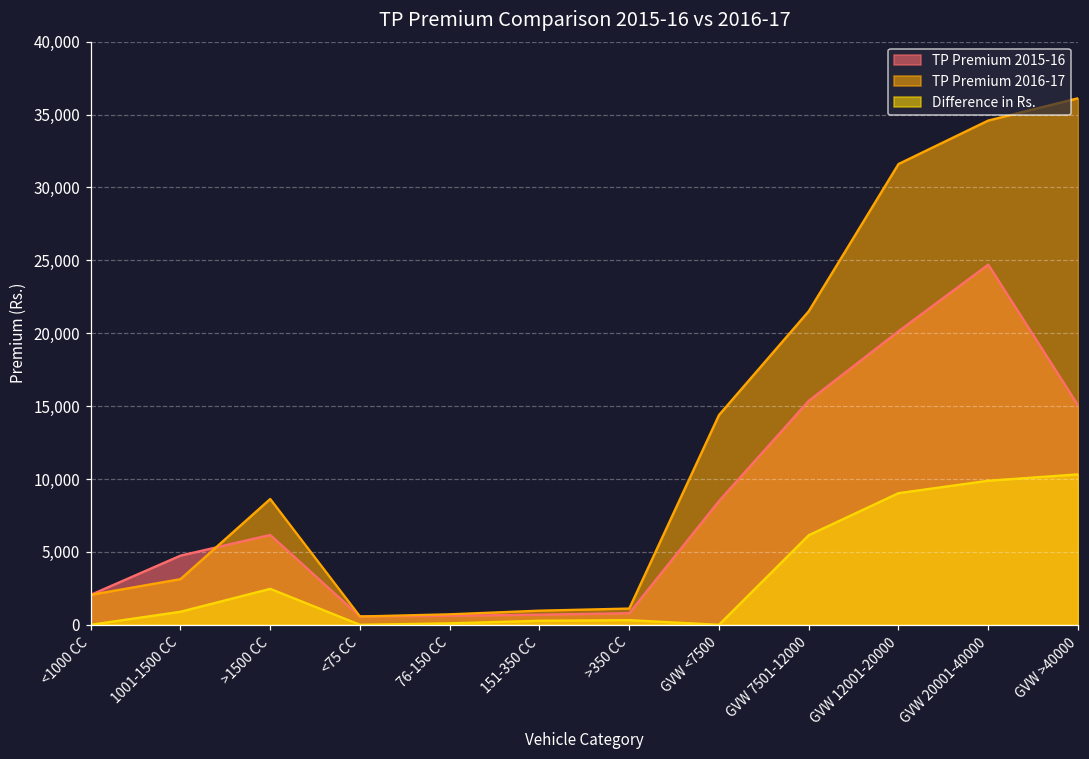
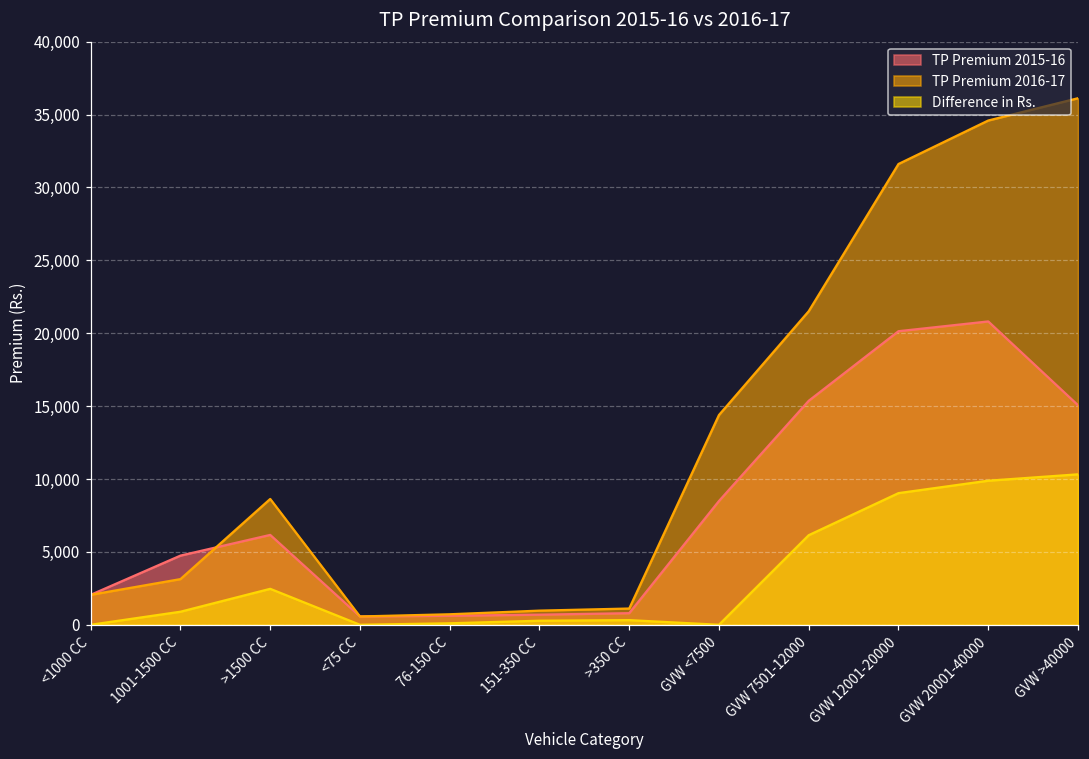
  {
    "TP Premium 2015-16": {
      "1001-1500 CC": "4,700",
      ">1500 CC": "6,200",
      "151-350 CC": "700",
      ">350 CC": "800",
      "GVW <7500": "8,500",
      "GVW 7501-12000": "15,400",
      "GVW 12001-20000": "20,100",
-     "GVW 20001-40000": "24,700",
+     "GVW 20001-40000": "20,800",
      "GVW >40000": "15,100"
    }
  }
